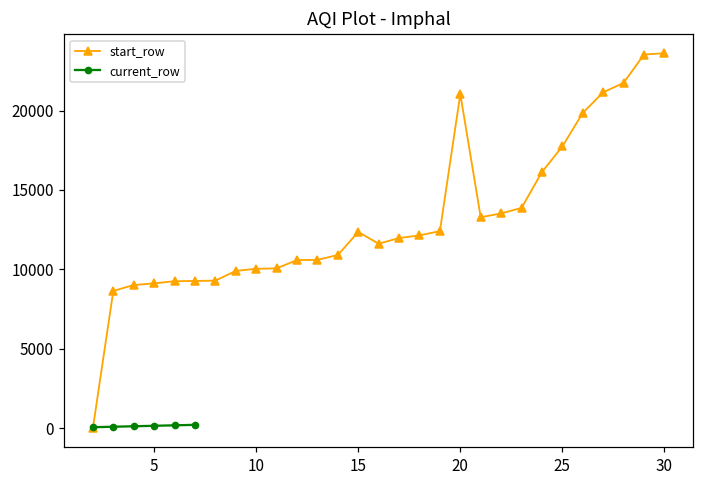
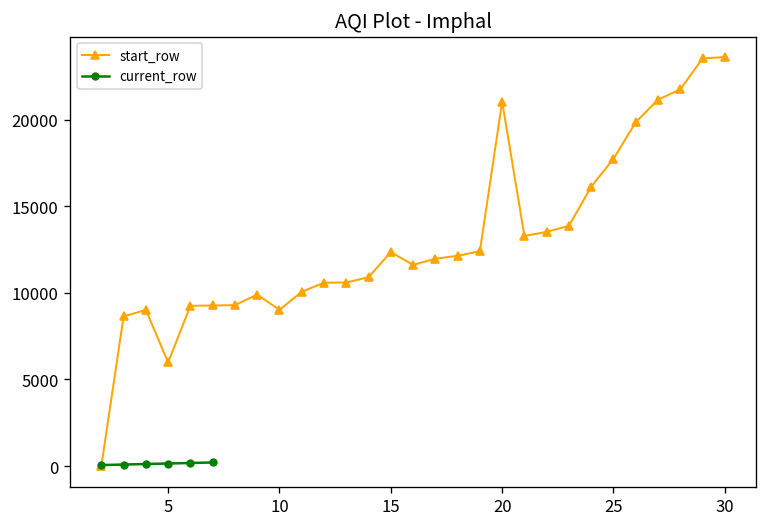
  {
    "start_row": {
-     "5": 9100,
-     "10": 10000,
+     "5": 6000,
+     "10": 9000,
      "15": 12400,
      "20": 21000,
      "25": 17700,
      "30": 23600
    },
    "current_row": {
      "5": 200
    }
  }
